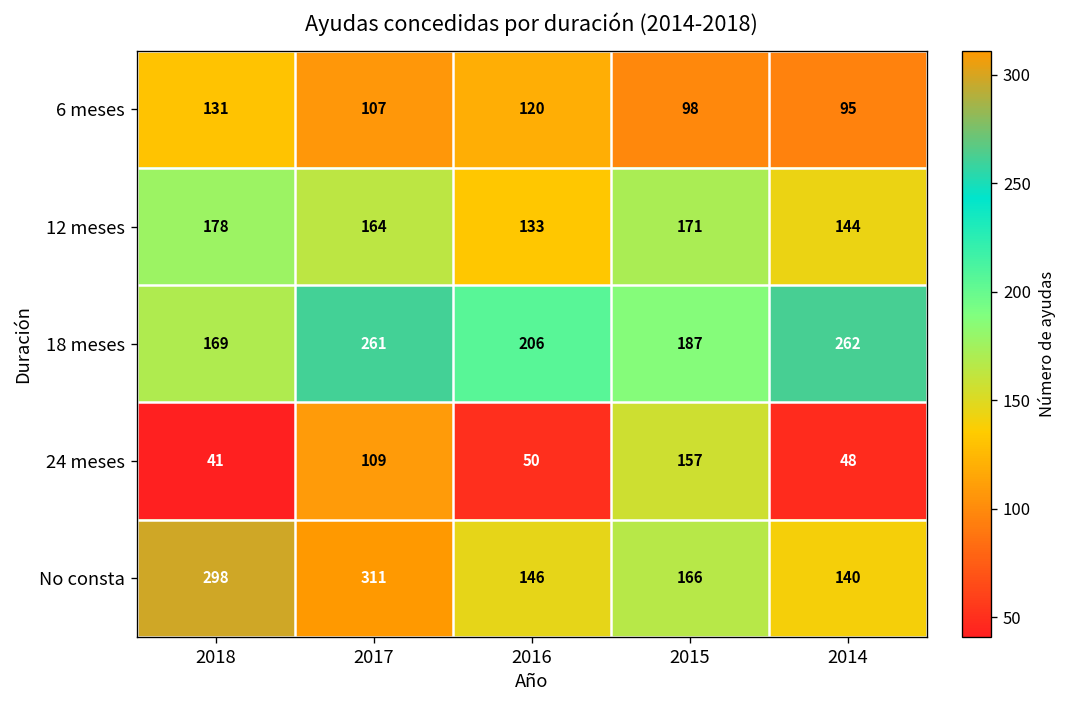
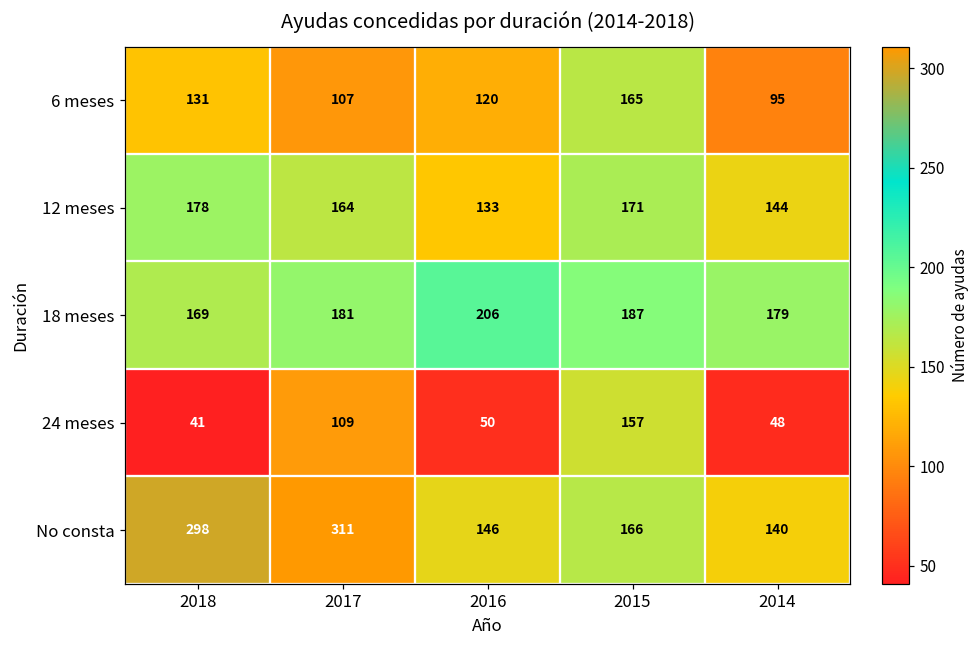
  {
    "6 meses": {
      "2018": 131,
      "2017": 107,
      "2016": 120,
-     "2015": 98,
+     "2015": 165,
      "2014": 95
    },
    "12 meses": {
      "2018": 178,
      "2017": 164,
      "2016": 133,
      "2015": 171,
      "2014": 144
    },
    "18 meses": {
      "2018": 169,
-     "2017": 261,
+     "2017": 181,
      "2016": 206,
      "2015": 187,
-     "2014": 262
+     "2014": 179
    },
    "24 meses": {
      "2018": 41,
      "2017": 109,
      "2016": 50,
      "2015": 157,
      "2014": 48
    },
    "No consta": {
      "2018": 298,
      "2017": 311,
      "2016": 146,
      "2015": 166,
      "2014": 140
    }
  }
